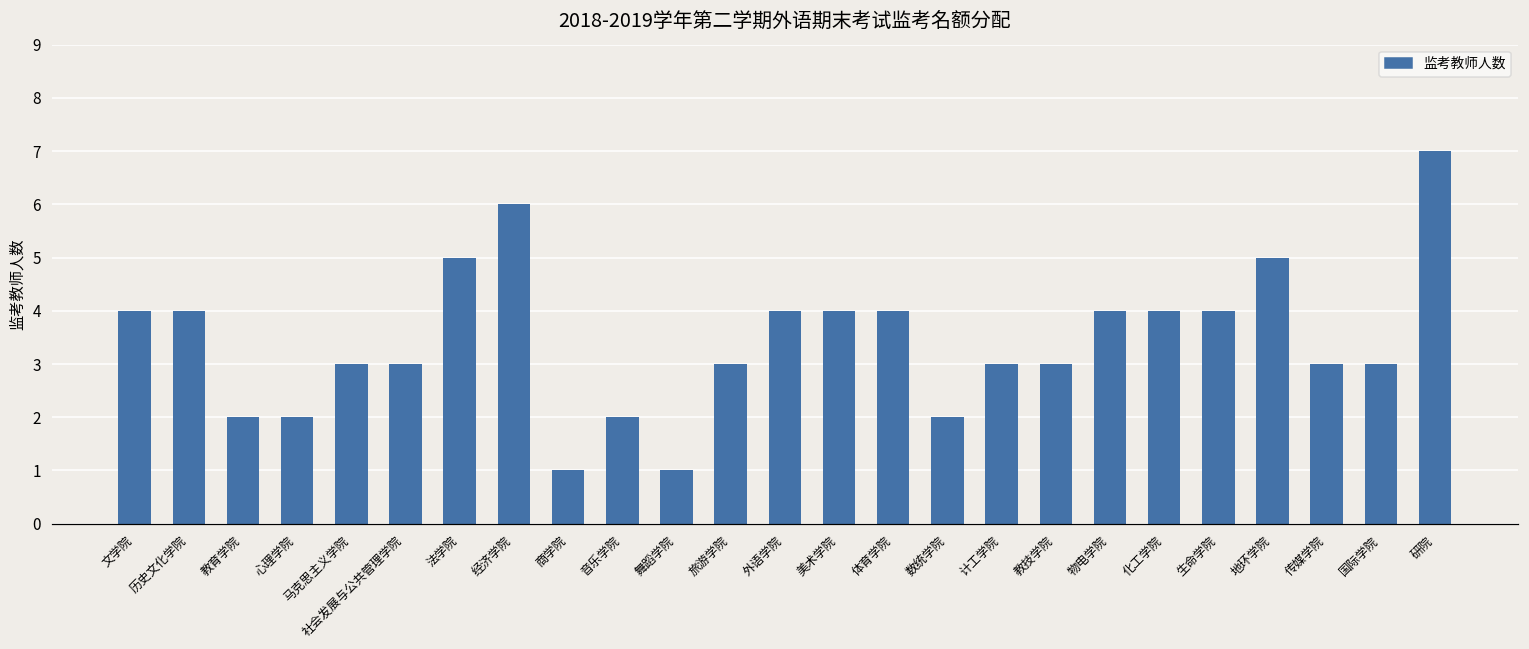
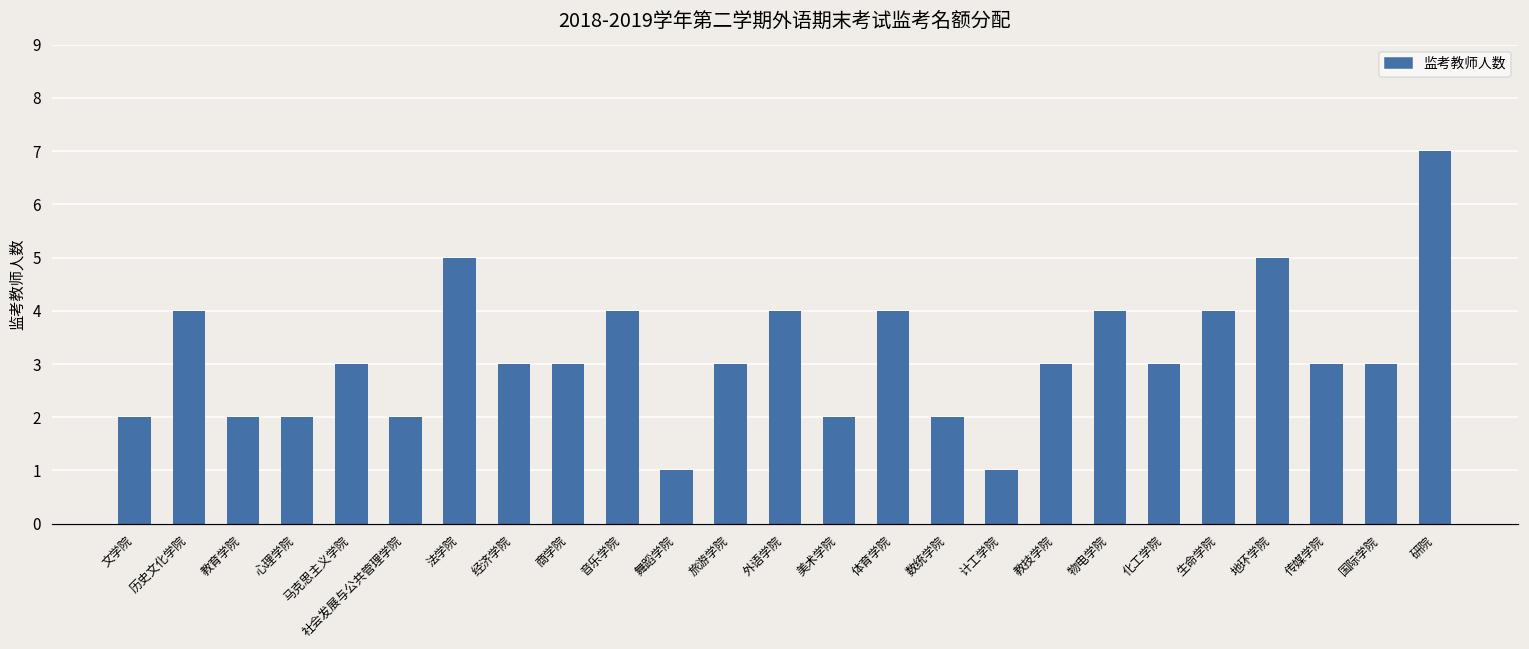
  {
-   "文学院": 4,
+   "文学院": 2,
    "历史文化学院": 4,
    "教育学院": 2,
    "心理学院": 2,
    "马克思主义学院": 3,
-   "社会发展与公共管理学院": 3,
+   "社会发展与公共管理学院": 2,
    "法学院": 5,
-   "经济学院": 6,
-   "商学院": 1,
-   "音乐学院": 2,
+   "经济学院": 3,
+   "商学院": 3,
+   "音乐学院": 4,
    "舞蹈学院": 1,
    "旅游学院": 3,
    "外语学院": 4,
-   "美术学院": 4,
+   "美术学院": 2,
    "体育学院": 4,
    "数统学院": 2,
-   "计工学院": 3,
+   "计工学院": 1,
    "教技学院": 3,
    "物电学院": 4,
-   "化工学院": 4,
+   "化工学院": 3,
    "生命学院": 4,
    "地环学院": 5,
    "传媒学院": 3,
    "国际学院": 3,
    "研院": 7
  }
